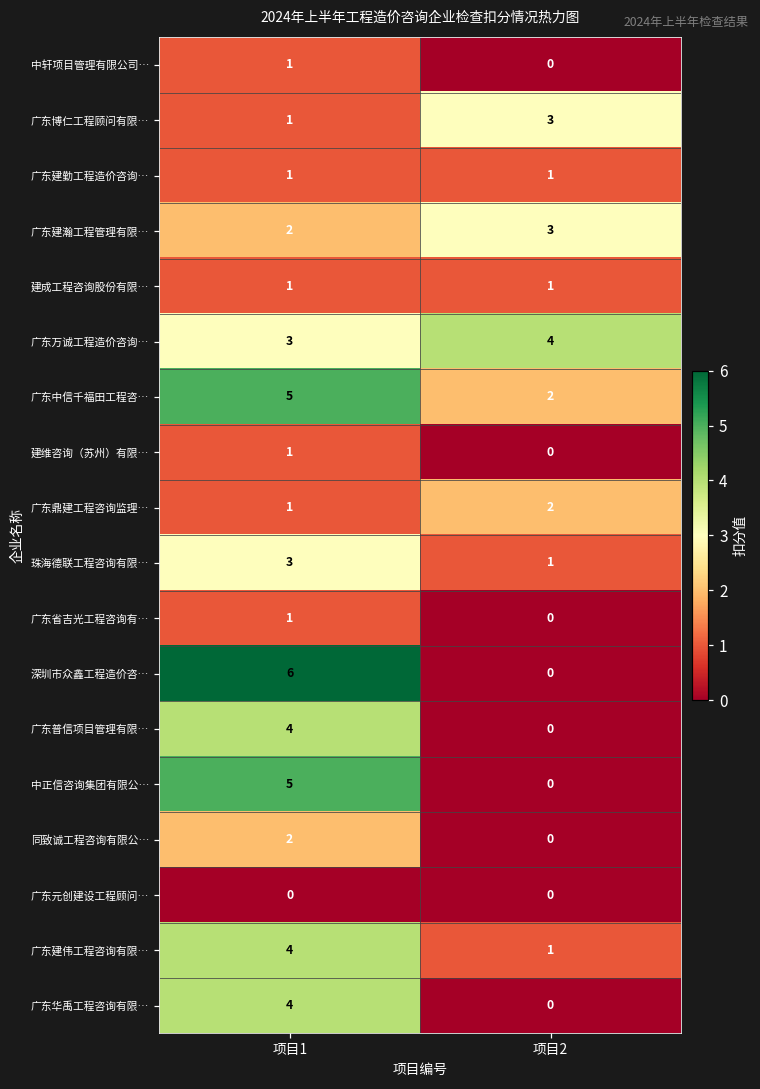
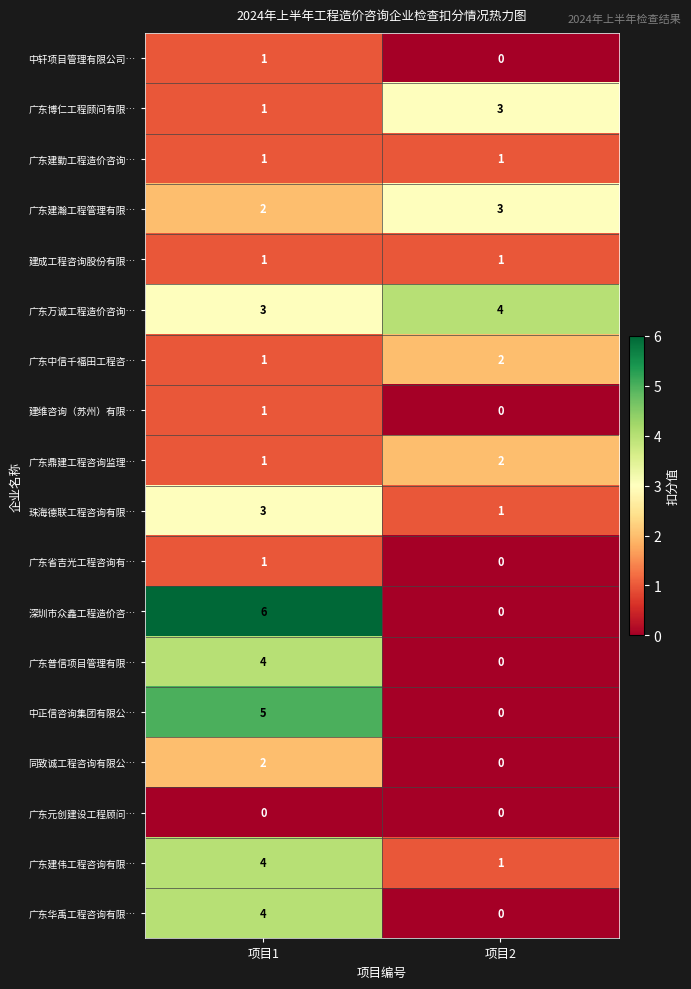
  {
    "中轩项目管理有限公司…": {
      "项目1": 1,
      "项目2": 0
    },
    "广东博仁工程顾问有限…": {
      "项目1": 1,
      "项目2": 3
    },
    "广东建勤工程造价咨询…": {
      "项目1": 1,
      "项目2": 1
    },
    "广东建瀚工程管理有限…": {
      "项目1": 2,
      "项目2": 3
    },
    "建成工程咨询股份有限…": {
      "项目1": 1,
      "项目2": 1
    },
    "广东万诚工程造价咨询…": {
      "项目1": 3,
      "项目2": 4
    },
    "广东中信千福田工程咨…": {
-     "项目1": 5,
+     "项目1": 1,
      "项目2": 2
    },
    "建维咨询（苏州）有限…": {
      "项目1": 1,
      "项目2": 0
    },
    "广东鼎建工程咨询监理…": {
      "项目1": 1,
      "项目2": 2
    },
    "珠海德联工程咨询有限…": {
      "项目1": 3,
      "项目2": 1
    },
    "广东省吉光工程咨询有…": {
      "项目1": 1,
      "项目2": 0
    },
    "深圳市众鑫工程造价咨…": {
      "项目1": 6,
      "项目2": 0
    },
    "广东普信项目管理有限…": {
      "项目1": 4,
      "项目2": 0
    },
    "中正信咨询集团有限公…": {
      "项目1": 5,
      "项目2": 0
    },
    "同致诚工程咨询有限公…": {
      "项目1": 2,
      "项目2": 0
    },
    "广东元创建设工程顾问…": {
      "项目1": 0,
      "项目2": 0
    },
    "广东建伟工程咨询有限…": {
      "项目1": 4,
      "项目2": 1
    },
    "广东华禹工程咨询有限…": {
      "项目1": 4,
      "项目2": 0
    }
  }
